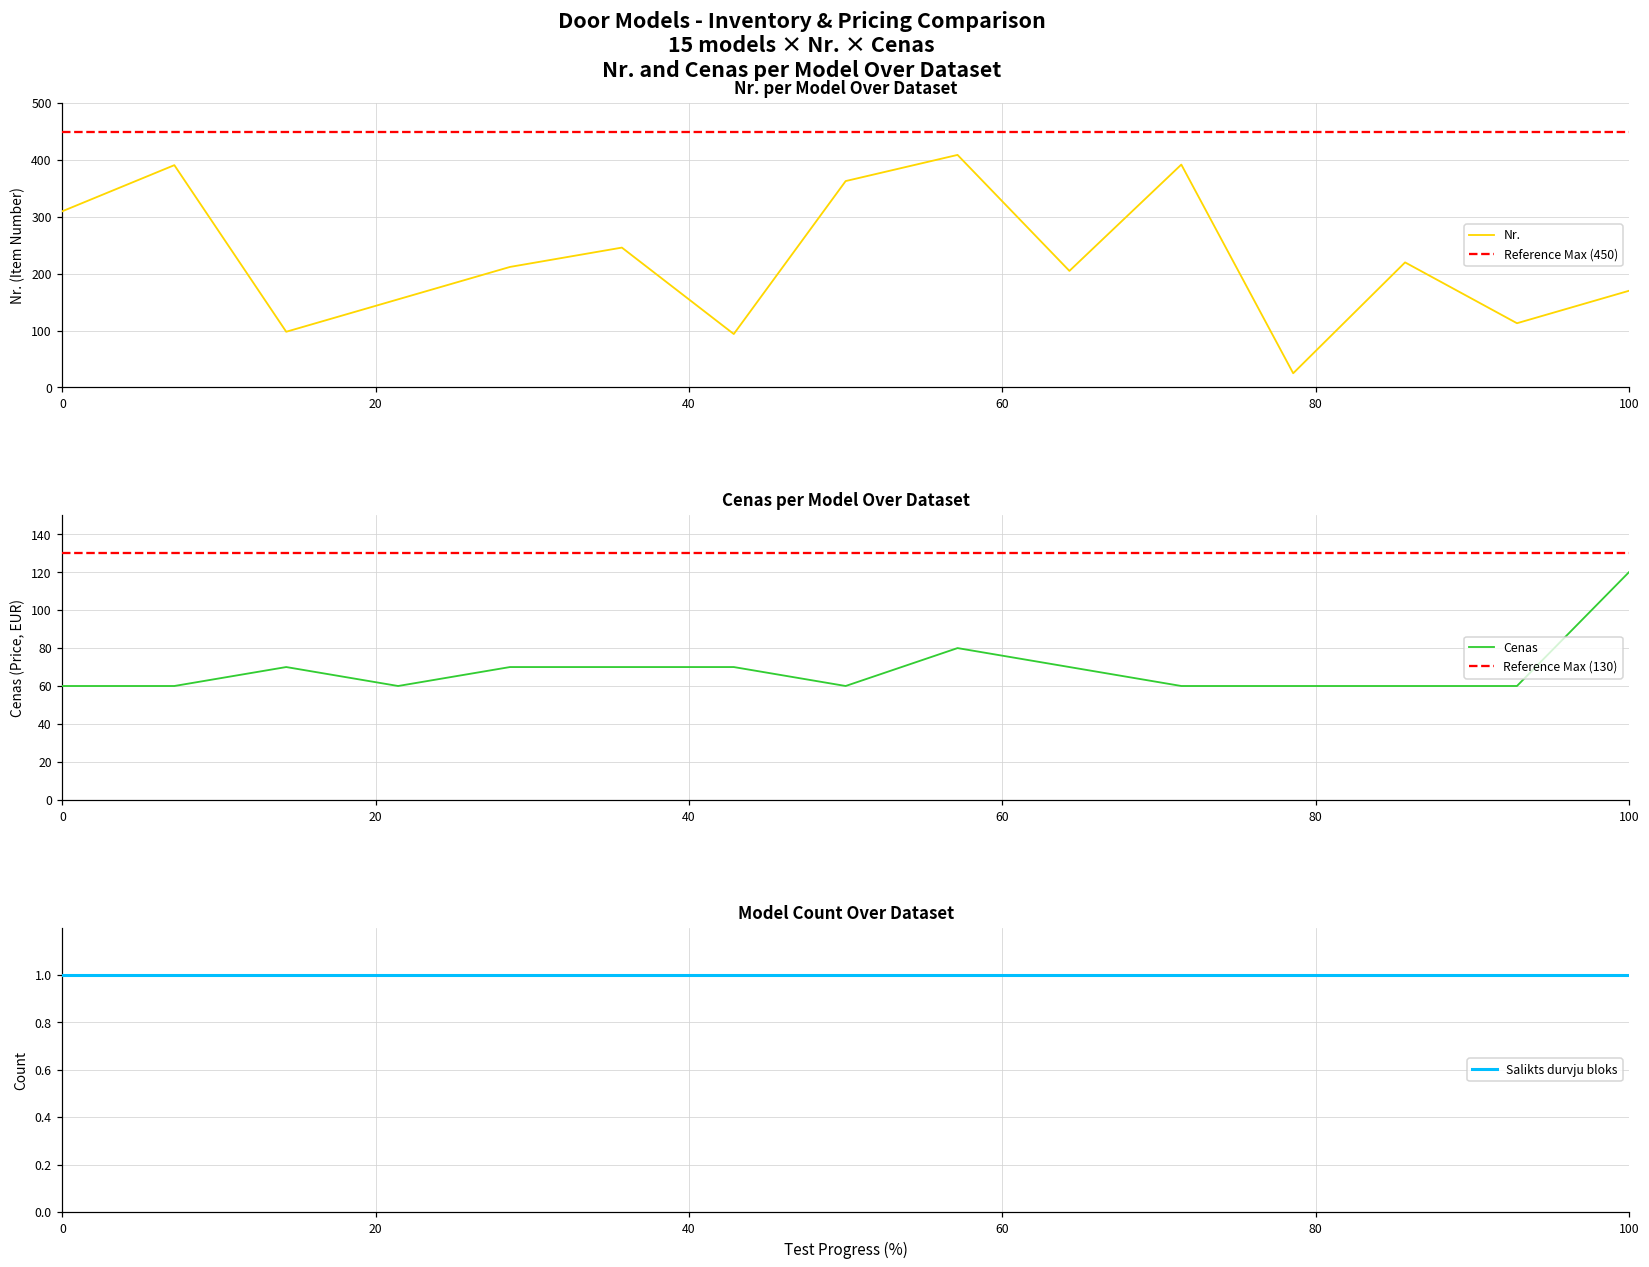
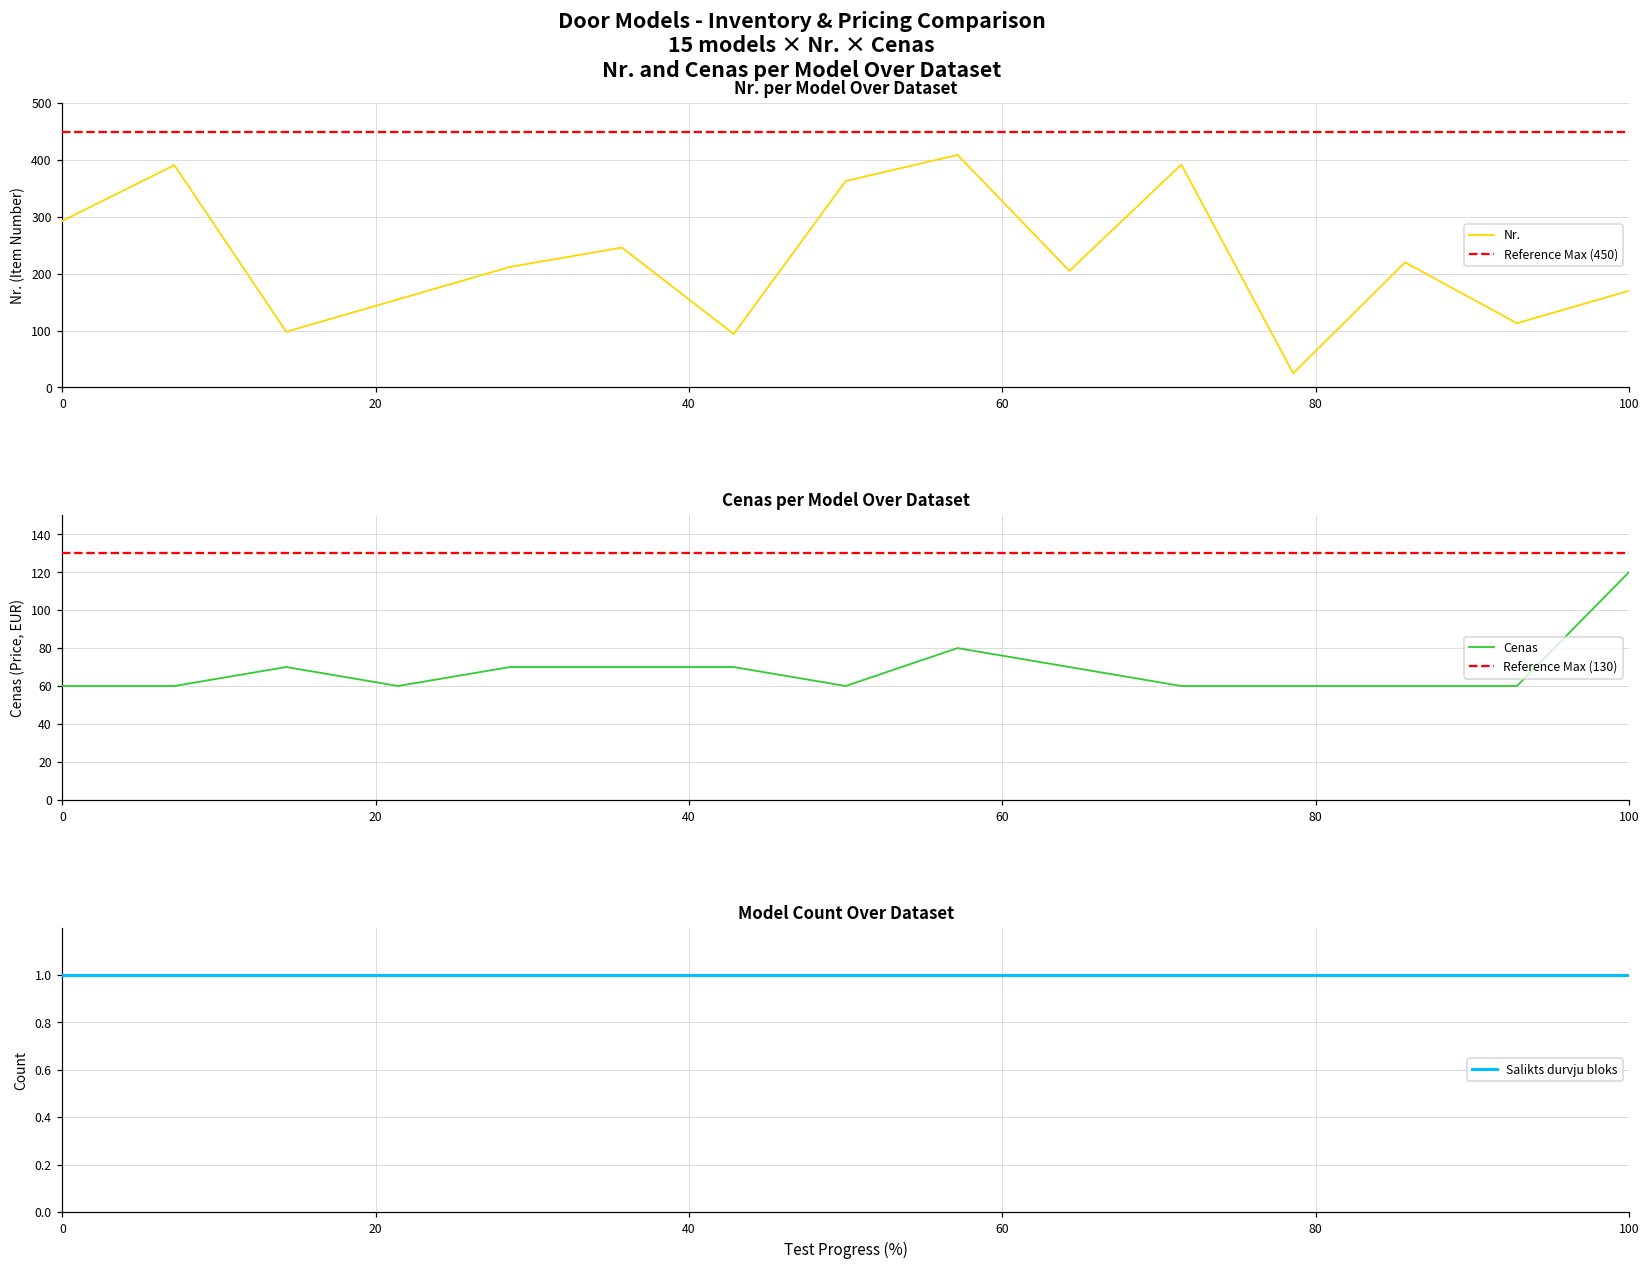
  {
    "Nr. per Model Over Dataset": {
-     "0": 310,
+     "0": 290,
      "100": 170
    },
    "Cenas per Model Over Dataset": {
      "0": 60,
      "100": 120
    },
    "Model Count Over Dataset": {
      "0": 1.00,
      "100": 1.00
    }
  }
